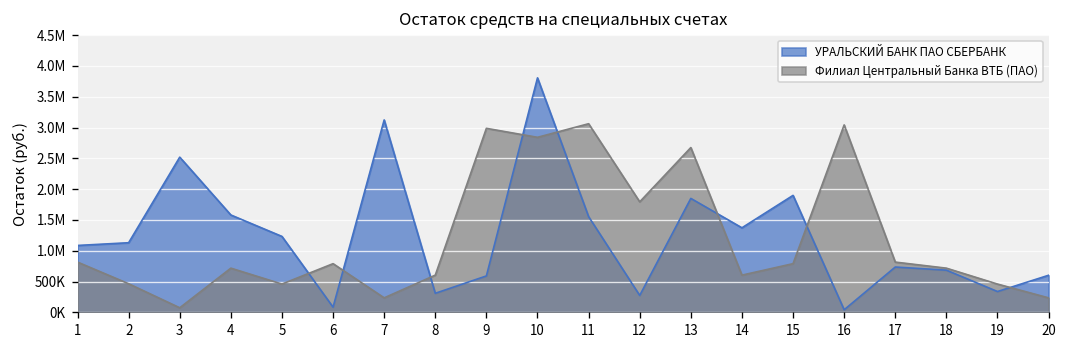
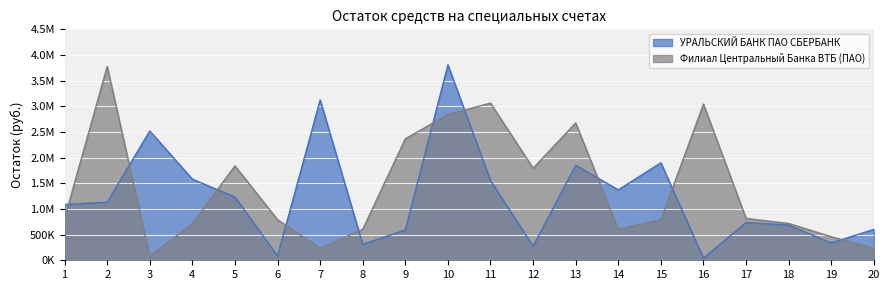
  {
    "УРАЛЬСКИЙ БАНК ПАО СБЕРБАНК": {
      "1": 1100000,
      "2": 1100000,
      "3": 2500000,
      "4": 1600000,
      "5": 1200000,
      "6": 100000,
      "7": 3100000,
      "8": 300000,
      "9": 600000,
      "10": 3800000,
      "11": 1600000,
      "12": 300000,
      "13": 1800000,
      "14": 1400000,
      "15": 1900000,
      "16": 0,
      "17": 700000,
      "19": 300000,
      "20": 600000
    },
    "Филиал Центральный Банка ВТБ (ПАО)": {
      "1": 800000,
-     "2": 500000,
+     "2": 3800000,
      "3": 100000,
      "4": 700000,
-     "5": 500000,
+     "5": 1800000,
      "6": 800000,
      "7": 200000,
      "8": 600000,
-     "9": 3000000,
+     "9": 2400000,
      "10": 2800000,
      "11": 3100000,
      "12": 1800000,
      "13": 2700000,
      "14": 600000,
      "15": 800000,
      "16": 3000000,
      "17": 800000,
      "19": 500000,
      "20": 200000
    }
  }
